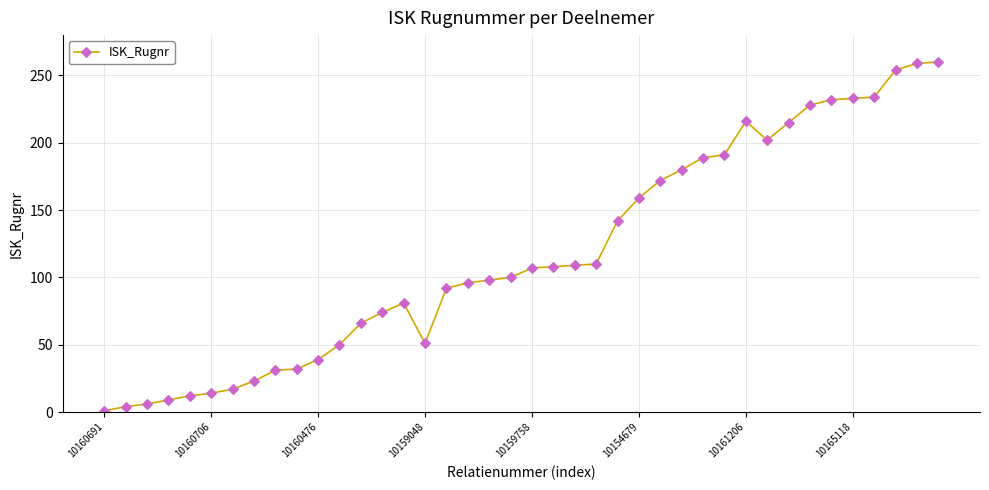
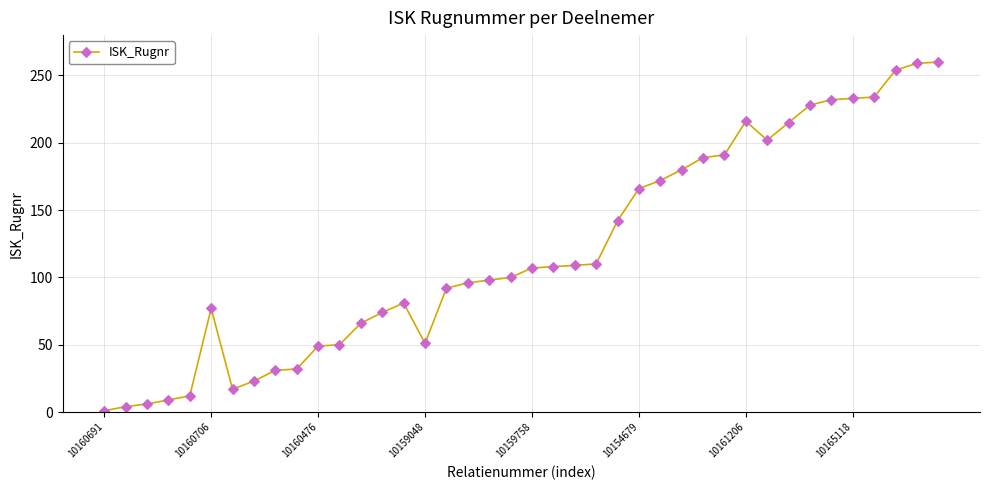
  {
    "10160691": 1,
-   "10160706": 14,
-   "10160476": 39,
+   "10160706": 77,
+   "10160476": 49,
    "10159048": 51,
    "10159758": 107,
-   "10154679": 159,
+   "10154679": 166,
    "10161206": 216,
    "10165118": 233
  }
